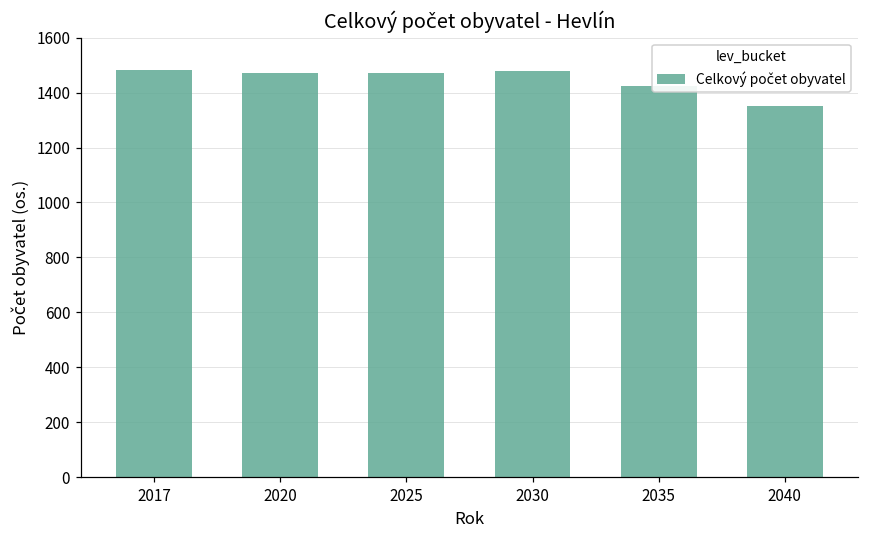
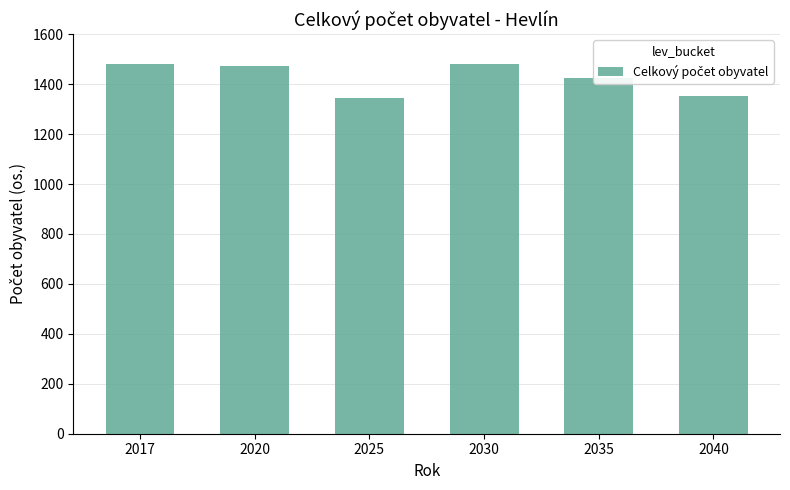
  {
    "2017": 1480,
    "2020": 1470,
-   "2025": 1470,
+   "2025": 1340,
    "2030": 1480,
    "2040": 1350
  }
